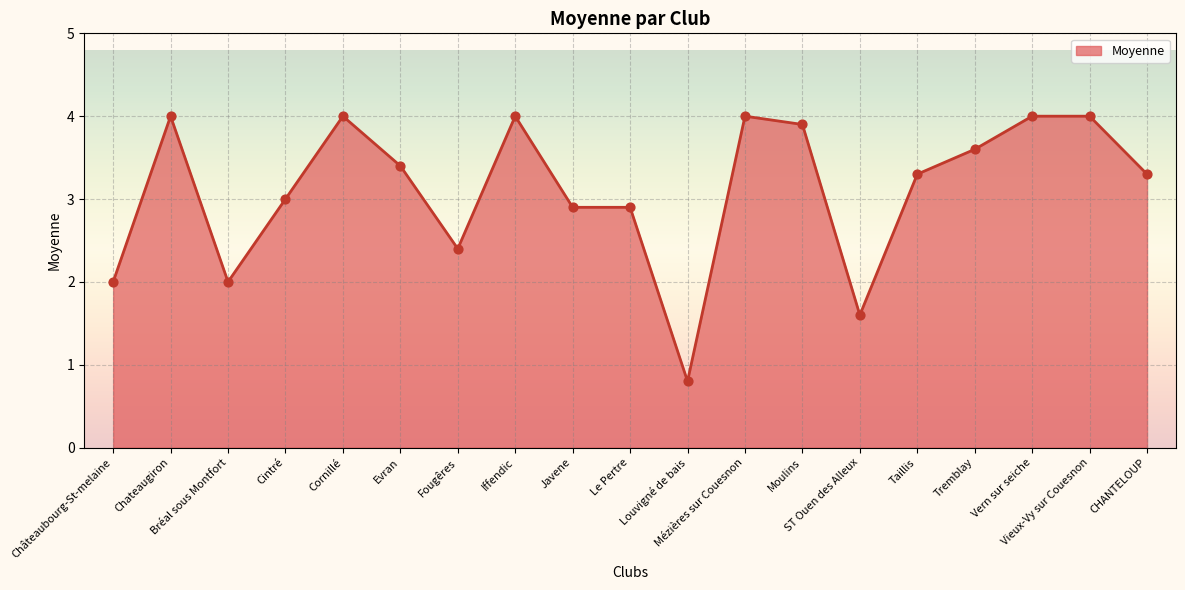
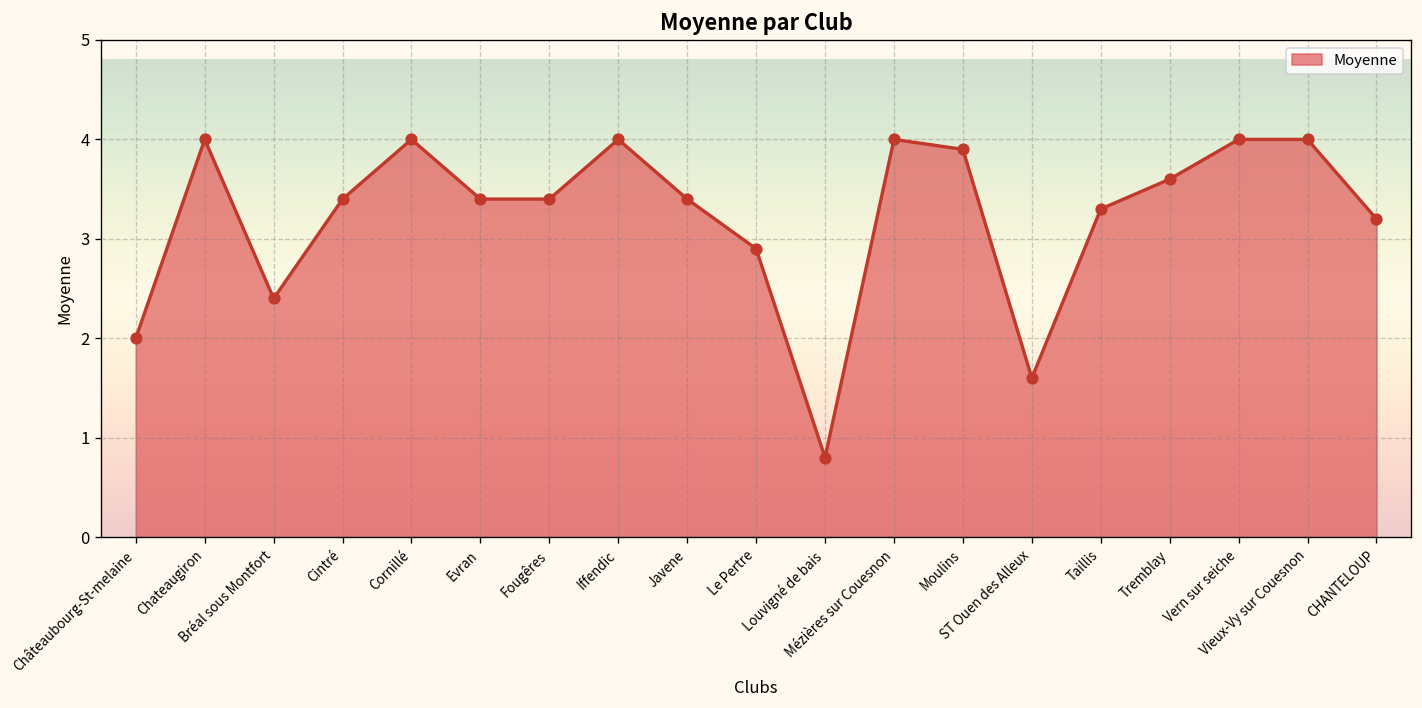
  {
    "Châteaubourg-St-melaine": 2.0,
    "Chateaugiron": 4.0,
-   "Bréal sous Montfort": 2.0,
-   "Cintré": 3.0,
+   "Bréal sous Montfort": 2.4,
+   "Cintré": 3.4,
    "Cornillé": 4.0,
    "Evran": 3.4,
-   "Fougêres": 2.4,
+   "Fougêres": 3.4,
    "Iffendic": 4.0,
-   "Javene": 2.9,
+   "Javene": 3.4,
    "Le Pertre": 2.9,
    "Louvigné de bais": 0.8,
    "Mézières sur Couesnon": 4.0,
    "Moulins": 3.9,
    "ST Ouen des Alleux": 1.6,
    "Taillis": 3.3,
    "Tremblay": 3.6,
    "Vern sur seiche": 4.0,
    "Vieux-Vy sur Couesnon": 4.0,
-   "CHANTELOUP": 3.3
+   "CHANTELOUP": 3.2
  }
